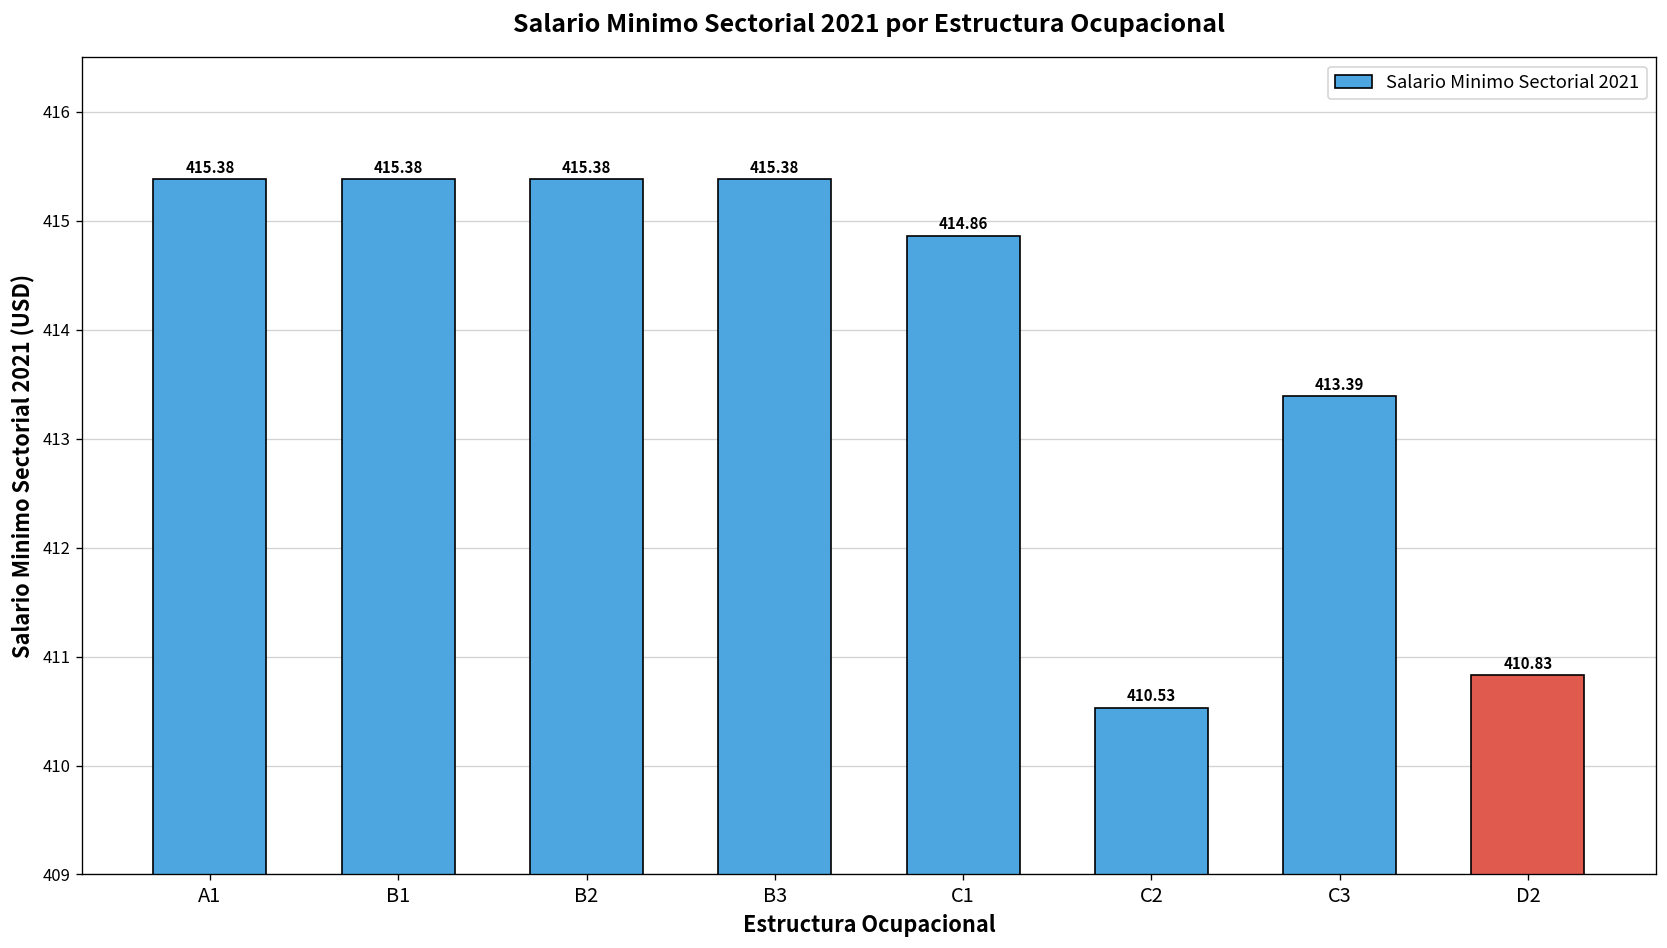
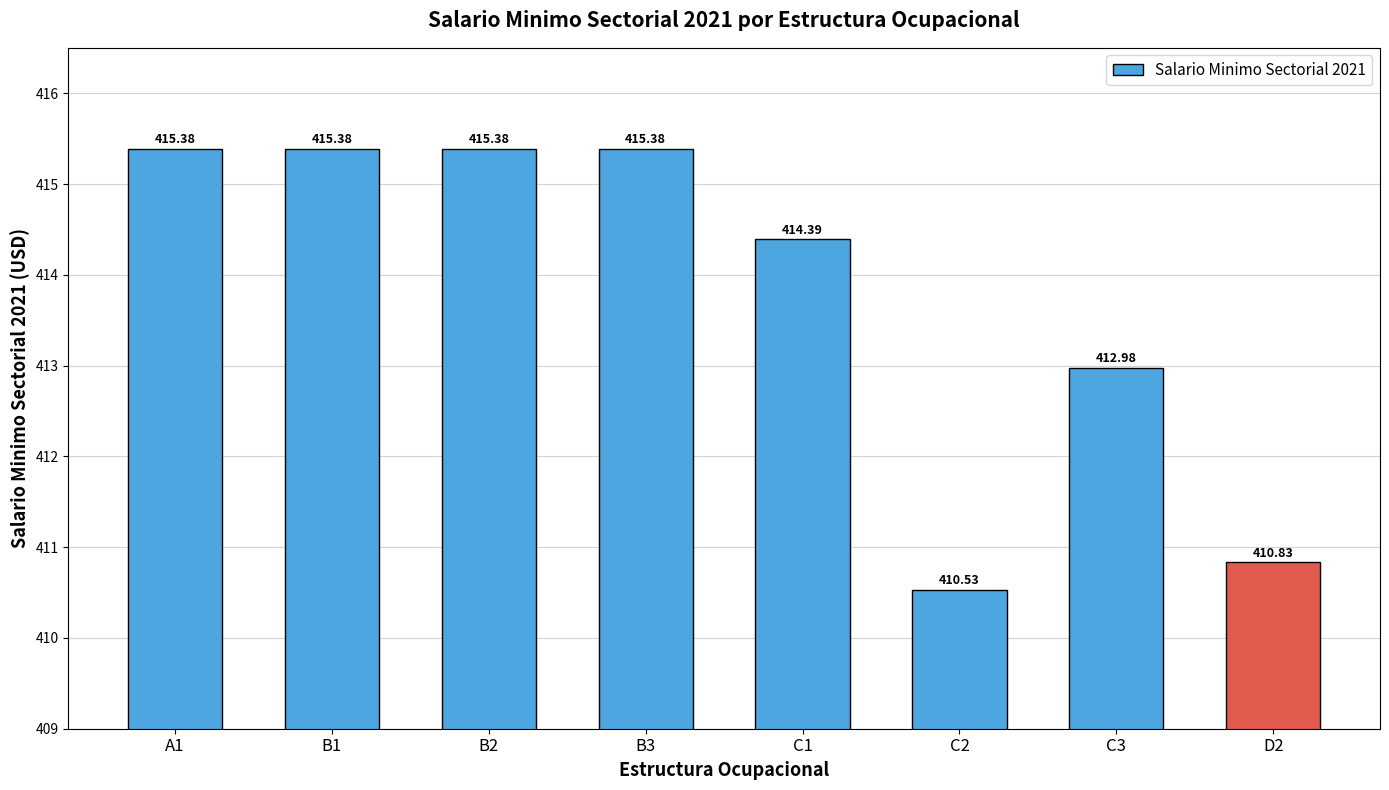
  {
    "A1": 415.38,
    "B1": 415.38,
    "B2": 415.38,
    "B3": 415.38,
-   "C1": 414.86,
+   "C1": 414.39,
    "C2": 410.53,
-   "C3": 413.39,
+   "C3": 412.98,
    "D2": 410.83
  }
